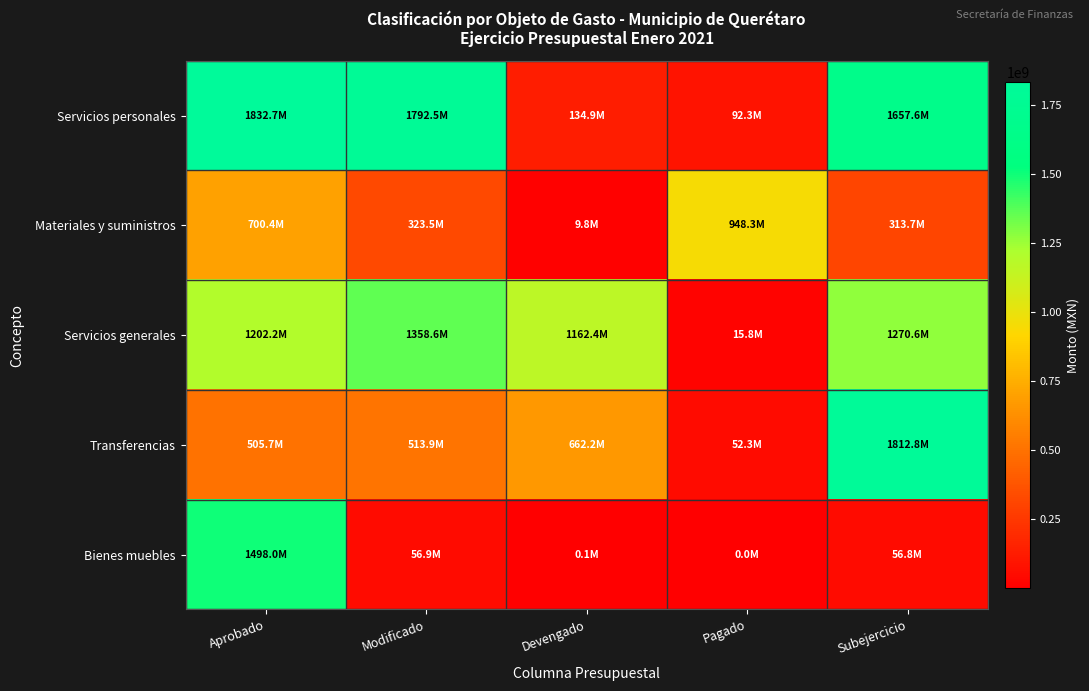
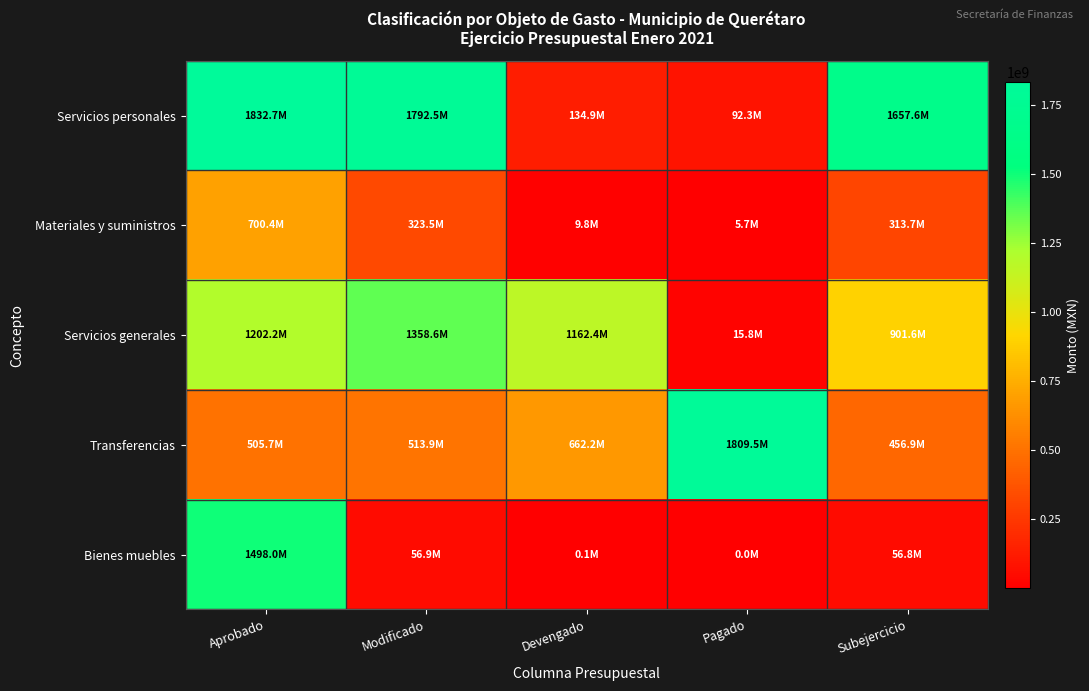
  {
    "Servicios personales": {
      "Aprobado": "1832.7M",
      "Modificado": "1792.5M",
      "Devengado": "134.9M",
      "Pagado": "92.3M",
      "Subejercicio": "1657.6M"
    },
    "Materiales y suministros": {
      "Aprobado": "700.4M",
      "Modificado": "323.5M",
      "Devengado": "9.8M",
-     "Pagado": "948.3M",
+     "Pagado": "5.7M",
      "Subejercicio": "313.7M"
    },
    "Servicios generales": {
      "Aprobado": "1202.2M",
      "Modificado": "1358.6M",
      "Devengado": "1162.4M",
      "Pagado": "15.8M",
-     "Subejercicio": "1270.6M"
+     "Subejercicio": "901.6M"
    },
    "Transferencias": {
      "Aprobado": "505.7M",
      "Modificado": "513.9M",
      "Devengado": "662.2M",
-     "Pagado": "52.3M",
-     "Subejercicio": "1812.8M"
+     "Pagado": "1809.5M",
+     "Subejercicio": "456.9M"
    },
    "Bienes muebles": {
      "Aprobado": "1498.0M",
      "Modificado": "56.9M",
      "Devengado": "0.1M",
      "Pagado": "0.0M",
      "Subejercicio": "56.8M"
    }
  }
